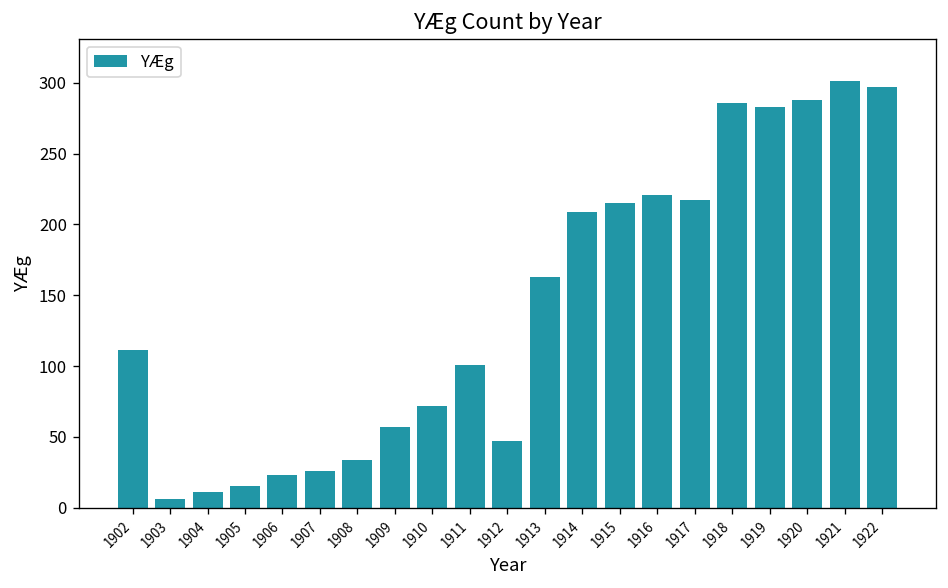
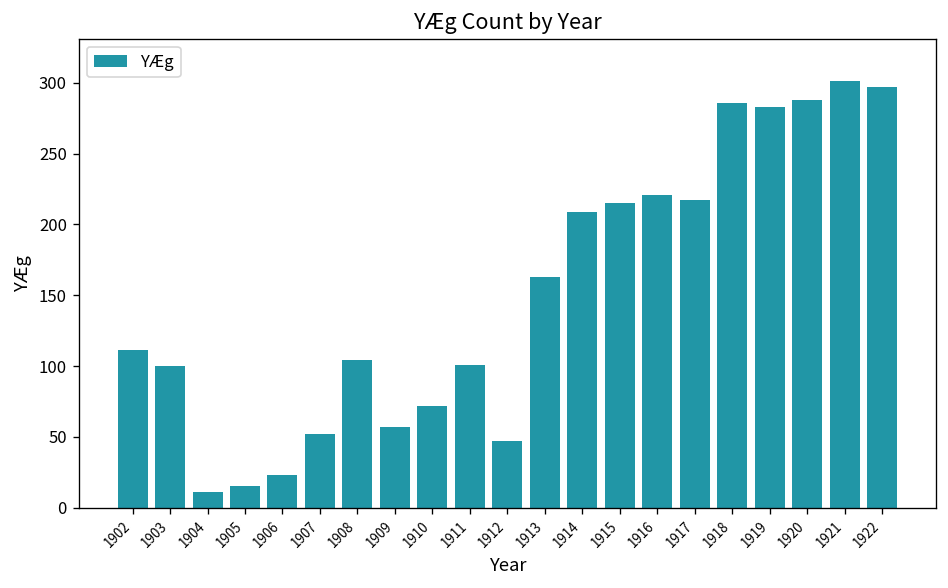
  {
    "1902": 111,
-   "1903": 6,
+   "1903": 100,
    "1904": 11,
    "1905": 15,
    "1906": 23,
-   "1907": 26,
-   "1908": 34,
+   "1907": 52,
+   "1908": 104,
    "1909": 57,
    "1910": 72,
    "1911": 101,
    "1912": 47,
    "1913": 163,
    "1914": 209,
    "1915": 215,
    "1916": 221,
    "1917": 217,
    "1918": 286,
    "1919": 283,
    "1920": 288,
    "1921": 301,
    "1922": 297
  }
